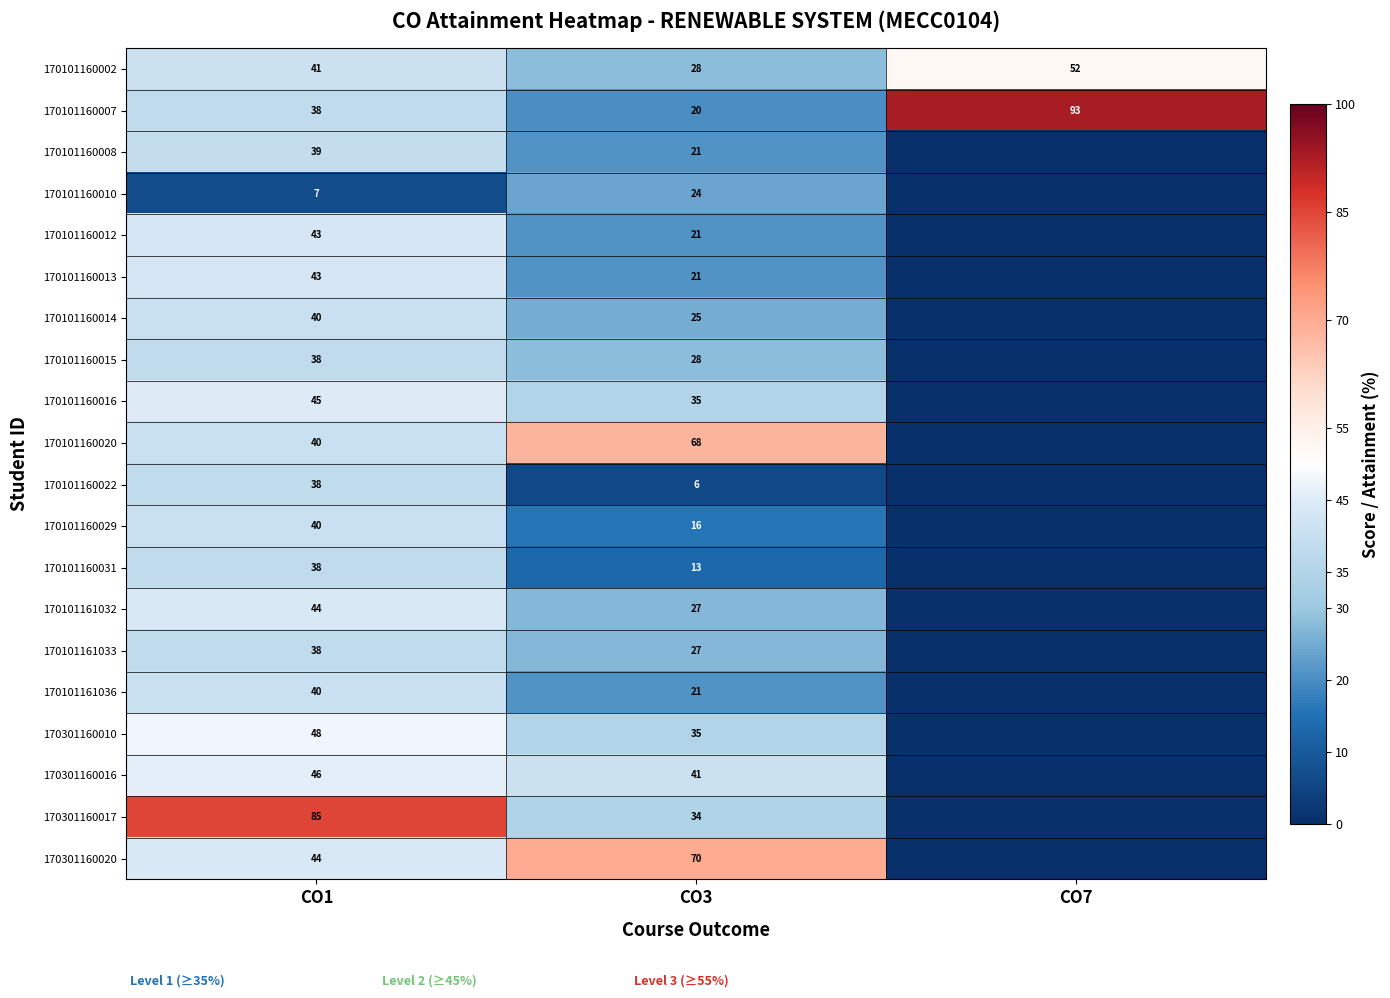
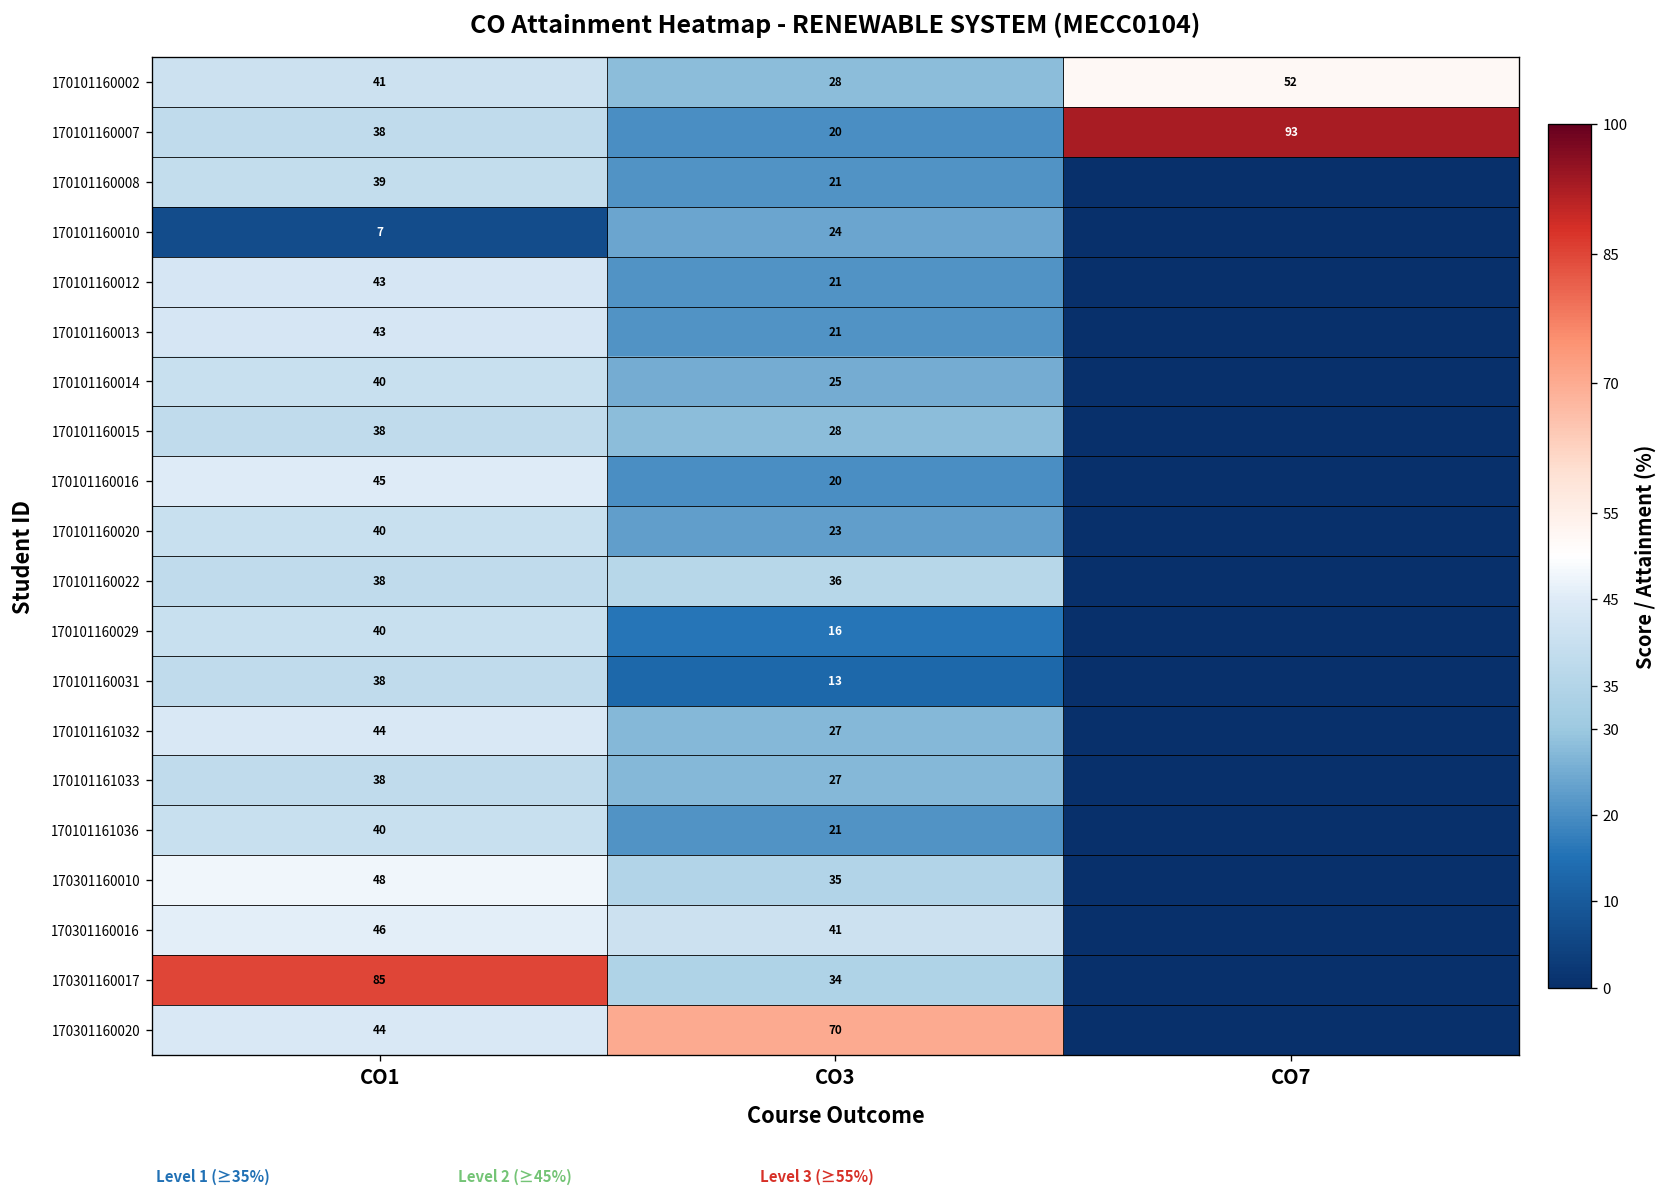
  {
    "170101160002": {
      "CO1": 41,
      "CO3": 28,
      "CO7": 52
    },
    "170101160007": {
      "CO1": 38,
      "CO3": 20,
      "CO7": 93
    },
    "170101160008": {
      "CO1": 39,
      "CO3": 21
    },
    "170101160010": {
      "CO1": 7,
      "CO3": 24
    },
    "170101160012": {
      "CO1": 43,
      "CO3": 21
    },
    "170101160013": {
      "CO1": 43,
      "CO3": 21
    },
    "170101160014": {
      "CO1": 40,
      "CO3": 25
    },
    "170101160015": {
      "CO1": 38,
      "CO3": 28
    },
    "170101160016": {
      "CO1": 45,
-     "CO3": 35
+     "CO3": 20
    },
    "170101160020": {
      "CO1": 40,
-     "CO3": 68
+     "CO3": 23
    },
    "170101160022": {
      "CO1": 38,
-     "CO3": 6
+     "CO3": 36
    },
    "170101160029": {
      "CO1": 40,
      "CO3": 16
    },
    "170101160031": {
      "CO1": 38,
      "CO3": 13
    },
    "170101161032": {
      "CO1": 44,
      "CO3": 27
    },
    "170101161033": {
      "CO1": 38,
      "CO3": 27
    },
    "170101161036": {
      "CO1": 40,
      "CO3": 21
    },
    "170301160010": {
      "CO1": 48,
      "CO3": 35
    },
    "170301160016": {
      "CO1": 46,
      "CO3": 41
    },
    "170301160017": {
      "CO1": 85,
      "CO3": 34
    },
    "170301160020": {
      "CO1": 44,
      "CO3": 70
    }
  }
